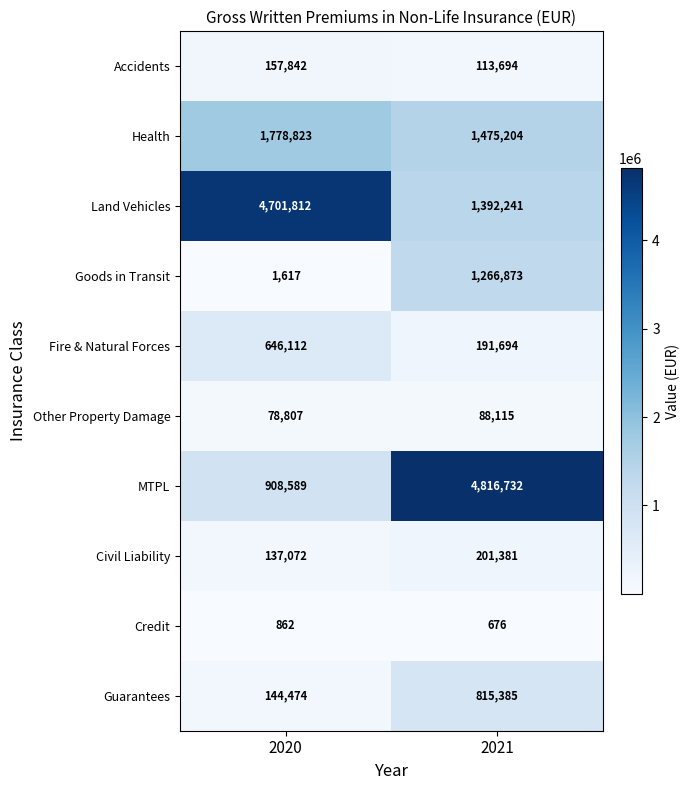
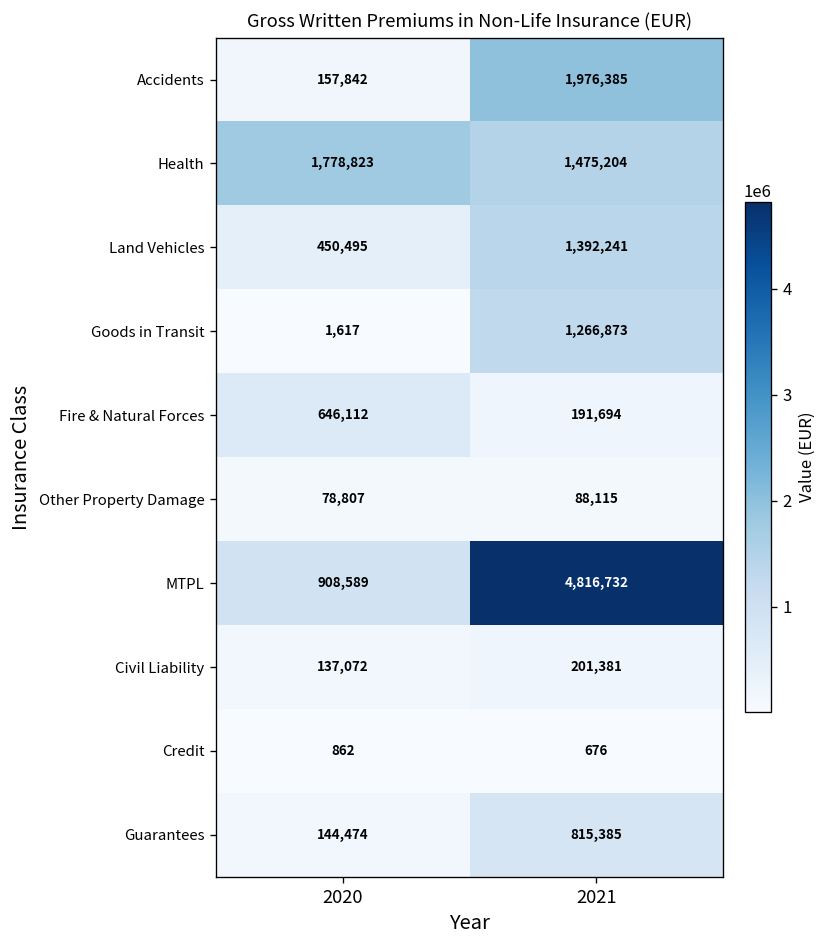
  {
    "Accidents": {
      "2020": "157,842",
-     "2021": "113,694"
+     "2021": "1,976,385"
    },
    "Health": {
      "2020": "1,778,823",
      "2021": "1,475,204"
    },
    "Land Vehicles": {
-     "2020": "4,701,812",
+     "2020": "450,495",
      "2021": "1,392,241"
    },
    "Goods in Transit": {
      "2020": "1,617",
      "2021": "1,266,873"
    },
    "Fire & Natural Forces": {
      "2020": "646,112",
      "2021": "191,694"
    },
    "Other Property Damage": {
      "2020": "78,807",
      "2021": "88,115"
    },
    "MTPL": {
      "2020": "908,589",
      "2021": "4,816,732"
    },
    "Civil Liability": {
      "2020": "137,072",
      "2021": "201,381"
    },
    "Credit": {
      "2020": "862",
      "2021": "676"
    },
    "Guarantees": {
      "2020": "144,474",
      "2021": "815,385"
    }
  }
